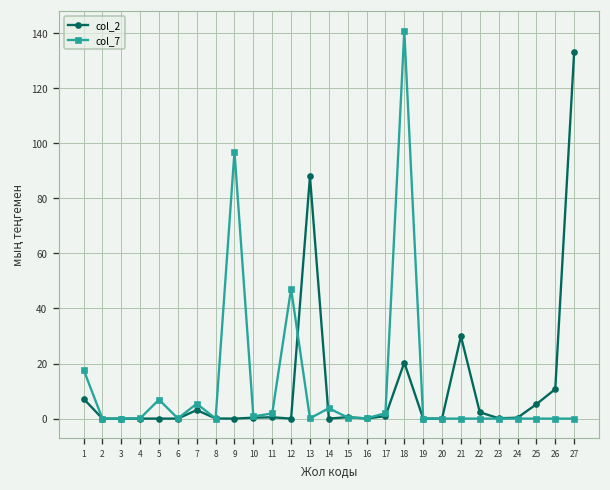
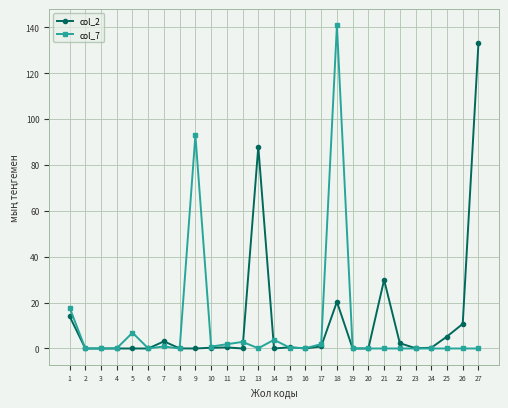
  {
    "col_2": {
-     "1": 7,
+     "1": 14,
      "5": 0,
      "7": 3,
      "9": 0,
      "11": 0,
      "12": 0,
      "13": 88,
      "14": 0,
      "18": 20,
      "21": 30,
      "22": 2,
      "25": 5,
      "26": 11,
      "27": 133
    },
    "col_7": {
      "1": 18,
      "5": 7,
-     "7": 5,
-     "9": 97,
+     "7": 1,
+     "9": 93,
      "11": 2,
-     "12": 47,
+     "12": 3,
      "13": 0,
      "14": 4,
      "18": 141,
      "21": 0,
      "22": 0,
      "25": 0,
      "26": 0,
      "27": 0
    }
  }
